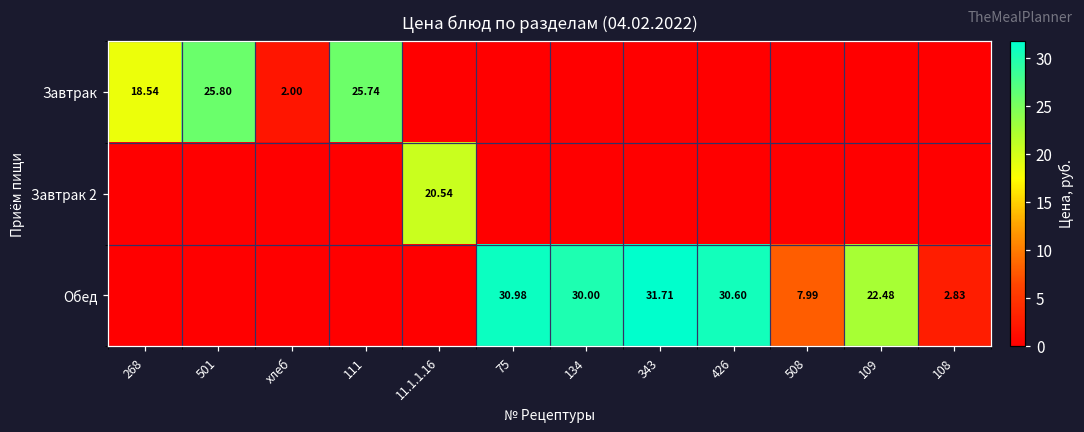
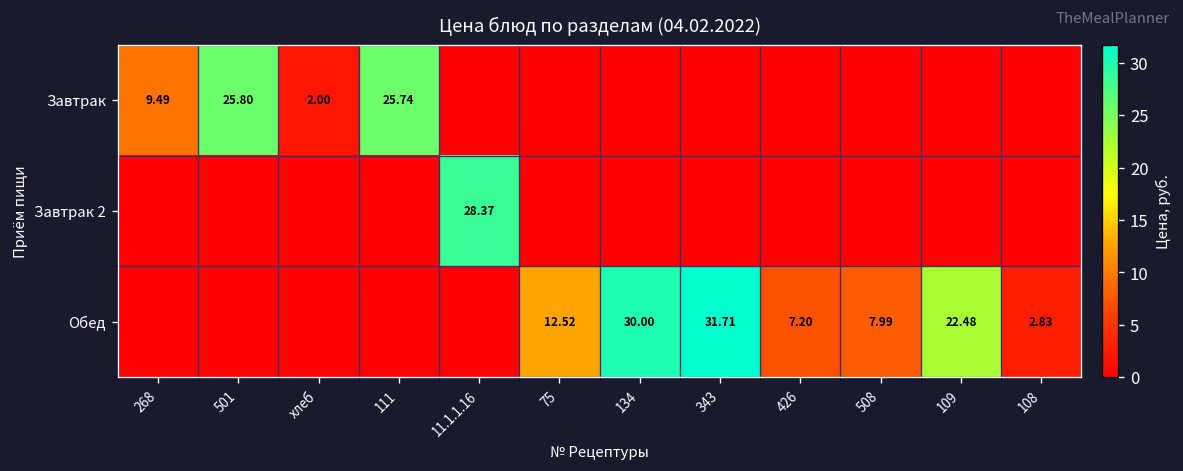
  {
    "Завтрак": {
-     "268": 18.54,
+     "268": 9.49,
      "501": 25.80,
      "хлеб": 2.00,
      "111": 25.74
    },
    "Завтрак 2": {
-     "11.1.1.16": 20.54
+     "11.1.1.16": 28.37
    },
    "Обед": {
-     "75": 30.98,
+     "75": 12.52,
      "134": 30.00,
      "343": 31.71,
-     "426": 30.60,
+     "426": 7.20,
      "508": 7.99,
      "109": 22.48,
      "108": 2.83
    }
  }
